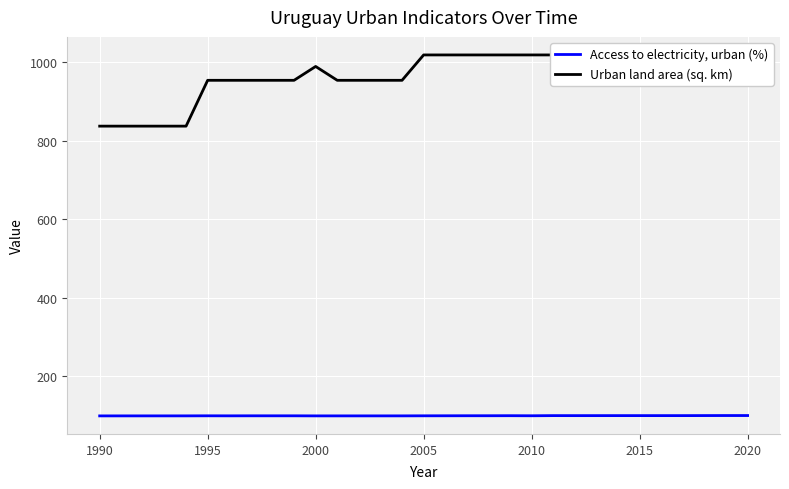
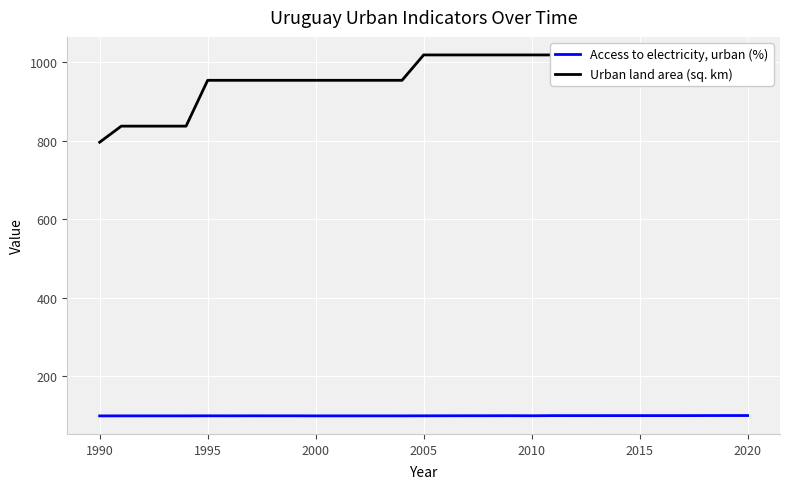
  {
    "Access to electricity, urban (%)": {
      "1990": 100,
      "1995": 100,
      "2000": 100,
      "2005": 100,
      "2010": 100,
      "2015": 100,
      "2020": 100
    },
    "Urban land area (sq. km)": {
-     "1990": 840,
+     "1990": 800,
      "1995": 950,
-     "2000": 990,
+     "2000": 950,
      "2005": 1020,
      "2010": 1020
    }
  }
